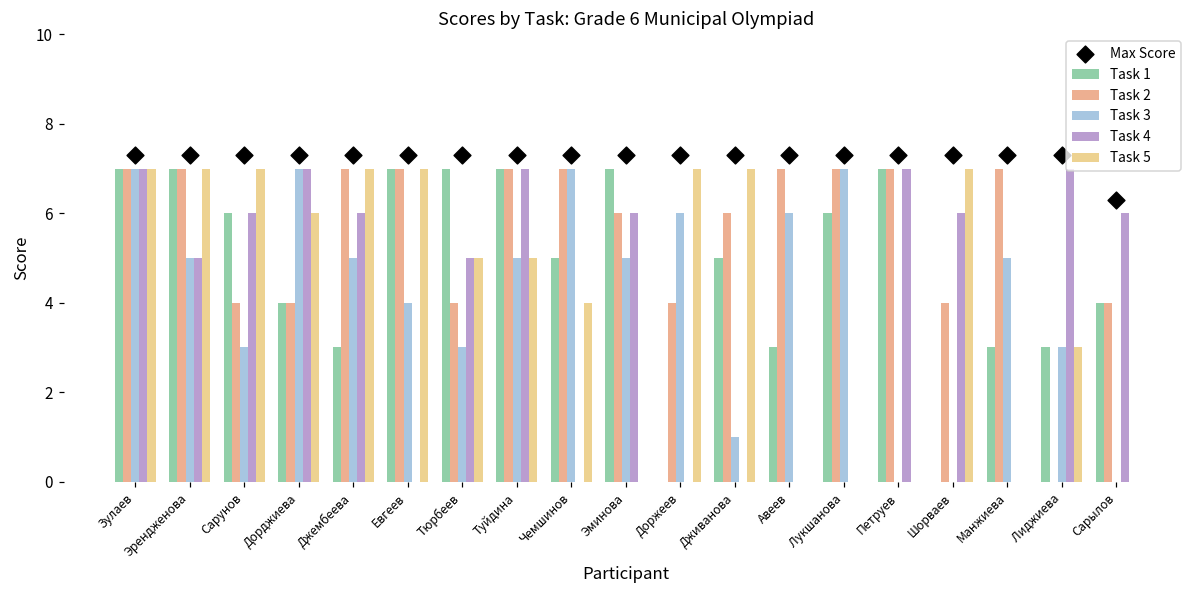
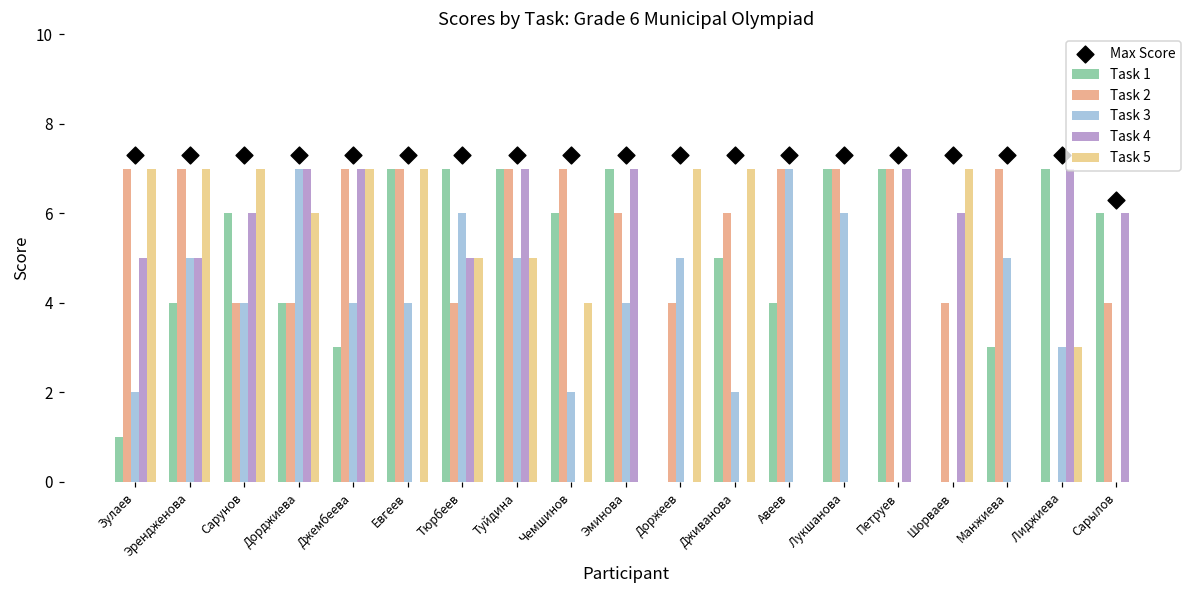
  {
    "Task 1": {
-     "Зулаев": 7,
-     "Эрендженова": 7,
+     "Зулаев": 1,
+     "Эрендженова": 4,
      "Сарунов": 6,
      "Дорджиева": 4,
      "Джембеева": 3,
      "Евгеев": 7,
      "Тюрбеев": 7,
      "Туйдина": 7,
-     "Чемшинов": 5,
+     "Чемшинов": 6,
      "Эминова": 7,
      "Доржеев": 0,
      "Дживанова": 5,
-     "Авеев": 3,
-     "Лукшанова": 6,
+     "Авеев": 4,
+     "Лукшанова": 7,
      "Петруев": 7,
      "Шорваев": 0,
      "Манжиева": 3,
-     "Лиджиева": 3,
-     "Сарылов": 4
+     "Лиджиева": 7,
+     "Сарылов": 6
    },
    "Task 3": {
-     "Зулаев": 7,
+     "Зулаев": 2,
      "Эрендженова": 5,
-     "Сарунов": 3,
+     "Сарунов": 4,
      "Дорджиева": 7,
-     "Джембеева": 5,
+     "Джембеева": 4,
      "Евгеев": 4,
-     "Тюрбеев": 3,
+     "Тюрбеев": 6,
      "Туйдина": 5,
-     "Чемшинов": 7,
-     "Эминова": 5,
-     "Доржеев": 6,
-     "Дживанова": 1,
-     "Авеев": 6,
-     "Лукшанова": 7,
+     "Чемшинов": 2,
+     "Эминова": 4,
+     "Доржеев": 5,
+     "Дживанова": 2,
+     "Авеев": 7,
+     "Лукшанова": 6,
      "Петруев": 0,
      "Шорваев": 0,
      "Манжиева": 5,
      "Лиджиева": 3,
      "Сарылов": 0
    },
    "Task 4": {
-     "Зулаев": 7,
+     "Зулаев": 5,
      "Эрендженова": 5,
      "Сарунов": 6,
      "Дорджиева": 7,
-     "Джембеева": 6,
+     "Джембеева": 7,
      "Евгеев": 0,
      "Тюрбеев": 5,
      "Туйдина": 7,
      "Чемшинов": 0,
-     "Эминова": 6,
+     "Эминова": 7,
      "Доржеев": 0,
      "Дживанова": 0,
      "Авеев": 0,
      "Лукшанова": 0,
      "Петруев": 7,
      "Шорваев": 6,
      "Манжиева": 0,
      "Сарылов": 6
    }
  }
